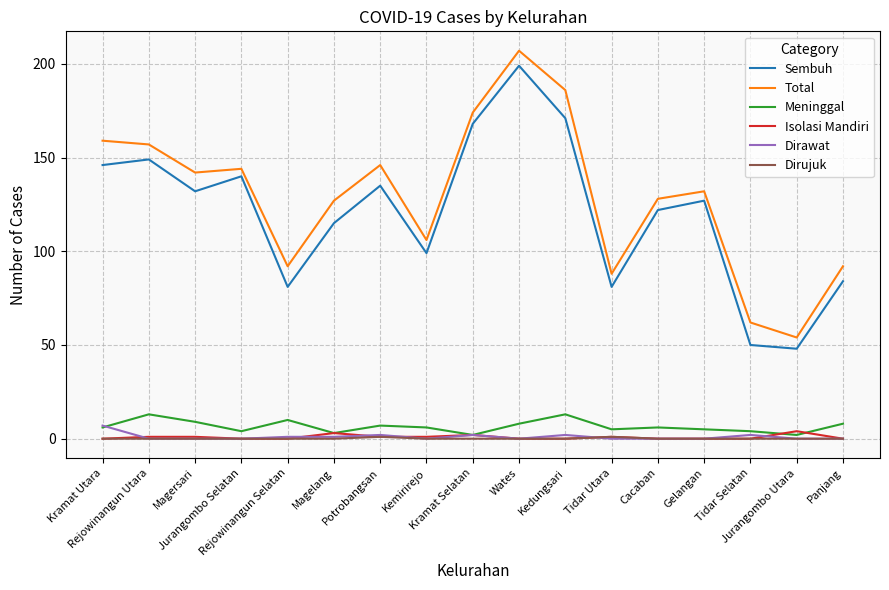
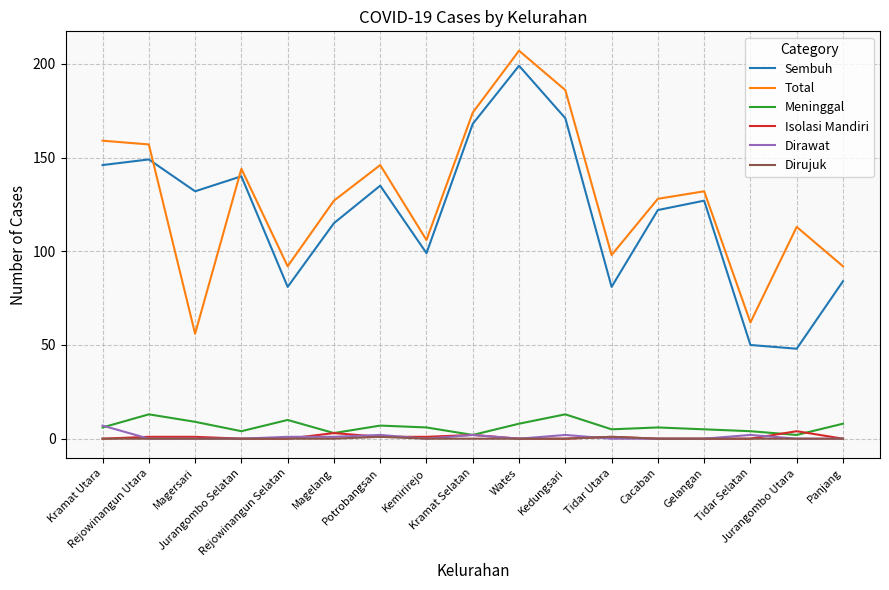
  {
    "Sembuh": {
      "Kramat Utara": 146,
      "Rejowinangun Utara": 149,
      "Magersari": 132,
      "Jurangombo Selatan": 140,
      "Rejowinangun Selatan": 81,
      "Magelang": 115,
      "Potrobangsan": 135,
      "Kemirirejo": 99,
      "Kramat Selatan": 168,
      "Wates": 199,
      "Kedungsari": 171,
      "Tidar Utara": 81,
      "Cacaban": 122,
      "Gelangan": 127,
      "Tidar Selatan": 50,
      "Jurangombo Utara": 48,
      "Panjang": 84
    },
    "Total": {
      "Kramat Utara": 159,
      "Rejowinangun Utara": 157,
-     "Magersari": 142,
+     "Magersari": 56,
      "Jurangombo Selatan": 144,
      "Rejowinangun Selatan": 92,
      "Magelang": 127,
      "Potrobangsan": 146,
      "Kemirirejo": 106,
      "Kramat Selatan": 174,
      "Wates": 207,
      "Kedungsari": 186,
-     "Tidar Utara": 88,
+     "Tidar Utara": 98,
      "Cacaban": 128,
      "Gelangan": 132,
      "Tidar Selatan": 62,
-     "Jurangombo Utara": 54,
+     "Jurangombo Utara": 113,
      "Panjang": 92
    },
    "Meninggal": {
      "Rejowinangun Utara": 13,
      "Magersari": 9,
      "Jurangombo Selatan": 4,
      "Rejowinangun Selatan": 10,
      "Potrobangsan": 7,
      "Kemirirejo": 6,
      "Wates": 8,
      "Kedungsari": 13,
      "Tidar Utara": 5,
      "Cacaban": 6,
      "Gelangan": 5,
      "Tidar Selatan": 4,
      "Jurangombo Utara": 2,
      "Panjang": 8
    },
    "Isolasi Mandiri": {
      "Jurangombo Utara": 4
    },
    "Dirawat": {
      "Kedungsari": 2,
      "Tidar Selatan": 2
    },
    "Dirujuk": {
      "Kramat Selatan": 0
    }
  }
